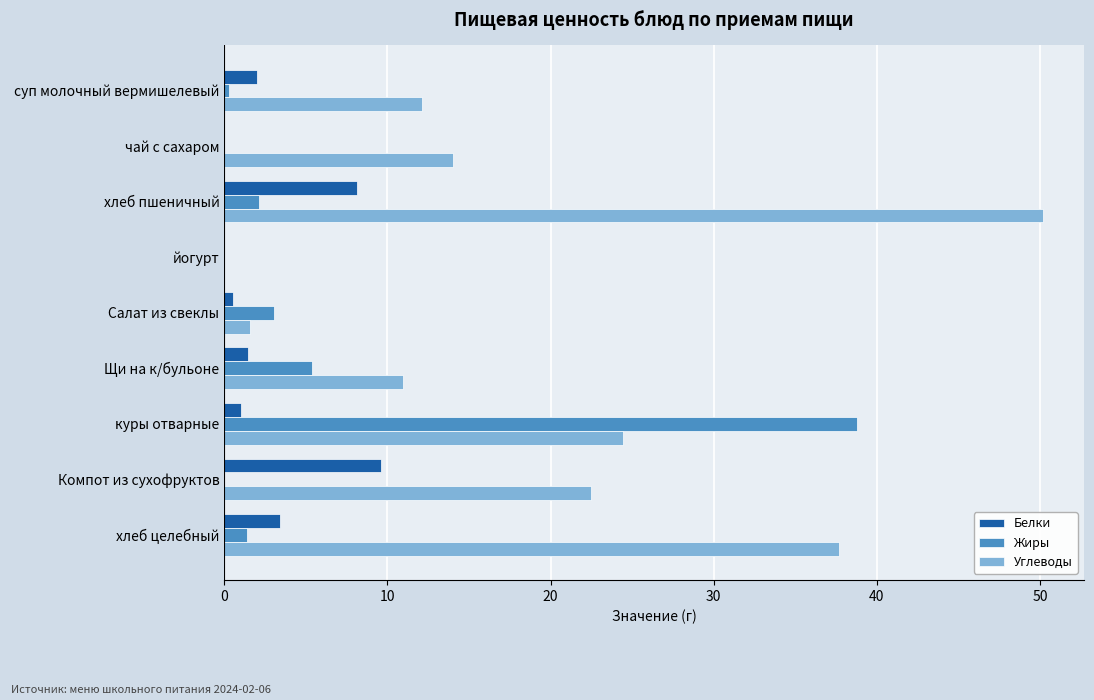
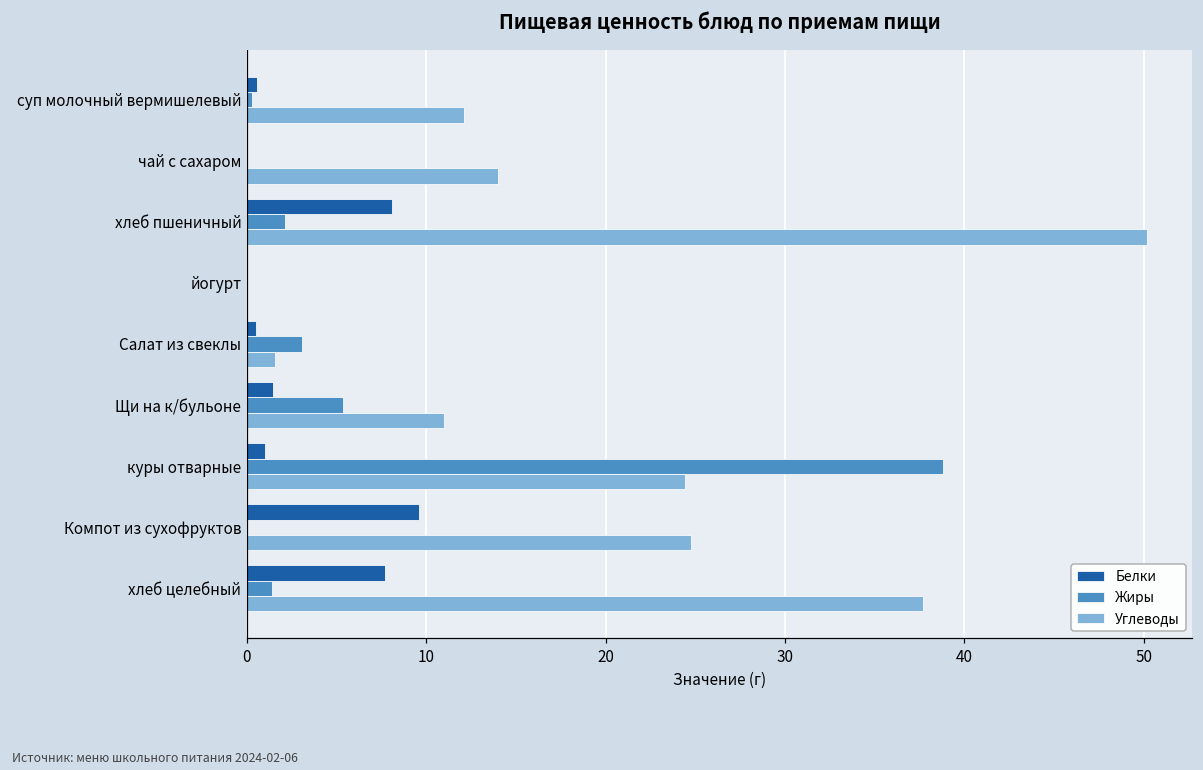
  {
    "Белки": {
-     "суп молочный вермишелевый": 2.0,
+     "суп молочный вермишелевый": 0.6,
      "чай с сахаром": 0.0,
      "хлеб пшеничный": 8.1,
      "йогурт": 0.0,
      "Салат из свеклы": 0.5,
      "Щи на к/бульоне": 1.5,
      "куры отварные": 1.0,
      "Компот из сухофруктов": 9.6,
-     "хлеб целебный": 3.4
+     "хлеб целебный": 7.7
    },
    "Жиры": {
      "суп молочный вермишелевый": 0.3,
      "чай с сахаром": 0.0,
      "хлеб пшеничный": 2.1,
      "йогурт": 0.0,
      "Салат из свеклы": 3.1,
      "Щи на к/бульоне": 5.4,
      "куры отварные": 38.8,
      "Компот из сухофруктов": 0.0,
      "хлеб целебный": 1.4
    },
    "Углеводы": {
      "суп молочный вермишелевый": 12.1,
      "чай с сахаром": 14.0,
      "хлеб пшеничный": 50.2,
      "йогурт": 0.0,
      "Салат из свеклы": 1.6,
      "Щи на к/бульоне": 11.0,
      "куры отварные": 24.4,
-     "Компот из сухофруктов": 22.5,
+     "Компот из сухофруктов": 24.8,
      "хлеб целебный": 37.7
    }
  }
